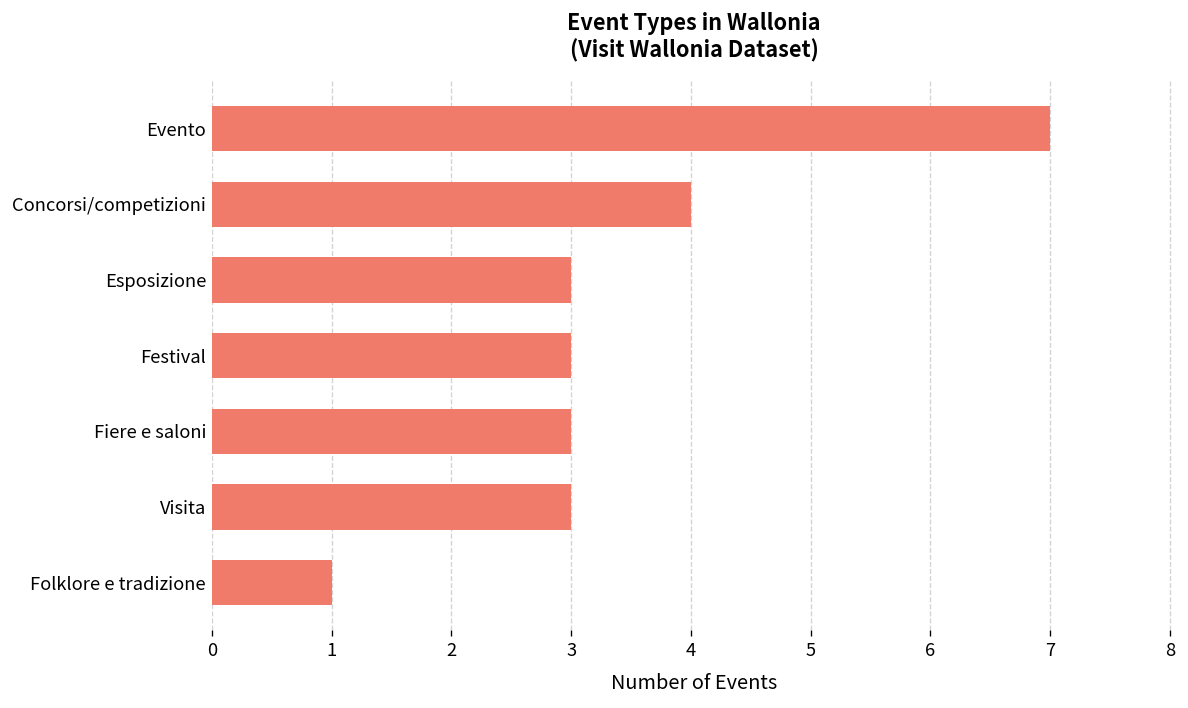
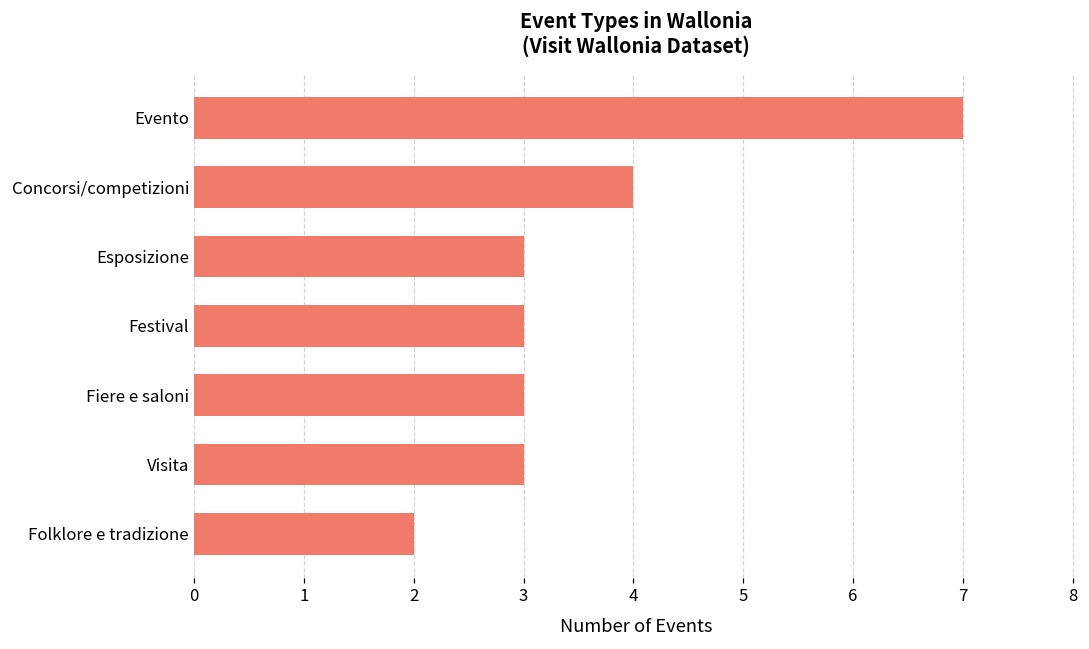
  {
    "Evento": 7,
    "Concorsi/competizioni": 4,
    "Esposizione": 3,
    "Festival": 3,
    "Fiere e saloni": 3,
    "Visita": 3,
-   "Folklore e tradizione": 1
+   "Folklore e tradizione": 2
  }
